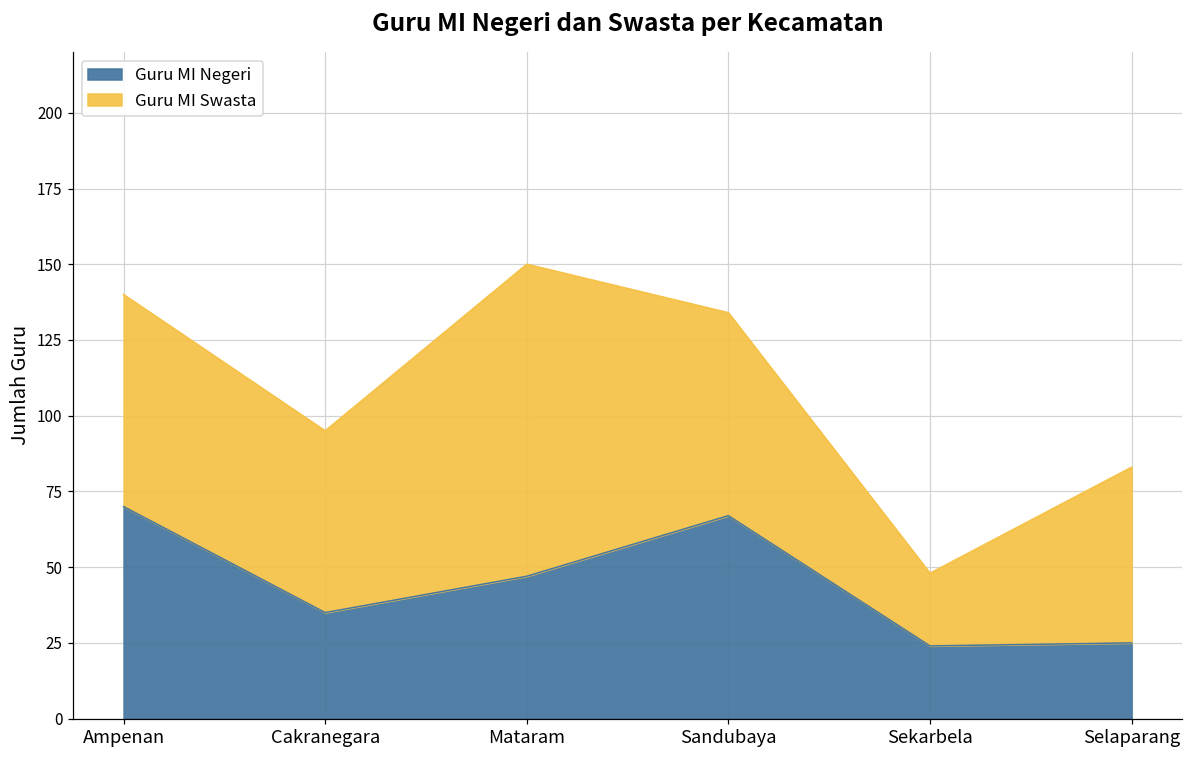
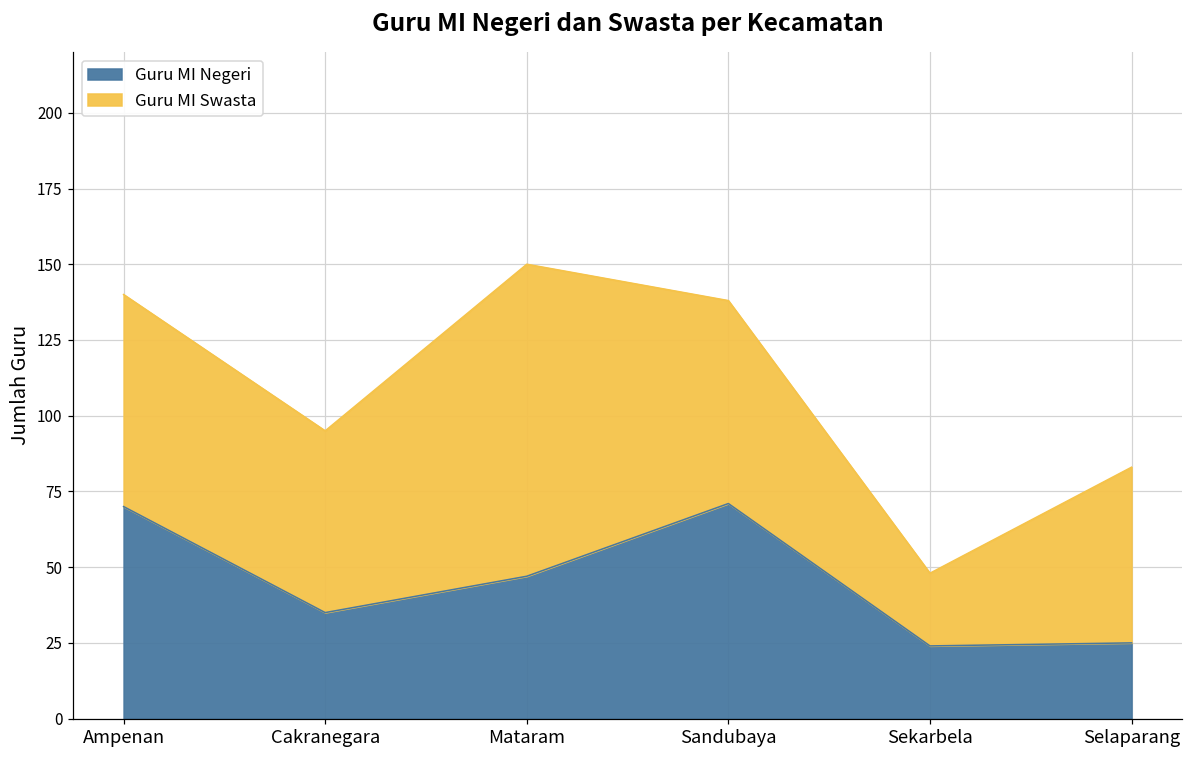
  {
    "Guru MI Negeri": {
      "Ampenan": 70,
      "Cakranegara": 35,
      "Mataram": 47,
-     "Sandubaya": 67,
+     "Sandubaya": 71,
      "Sekarbela": 24,
      "Selaparang": 25
    },
    "Guru MI Swasta": {
      "Ampenan": 70,
      "Cakranegara": 60,
      "Mataram": 103,
      "Sandubaya": 67,
      "Sekarbela": 24,
      "Selaparang": 58
    }
  }
